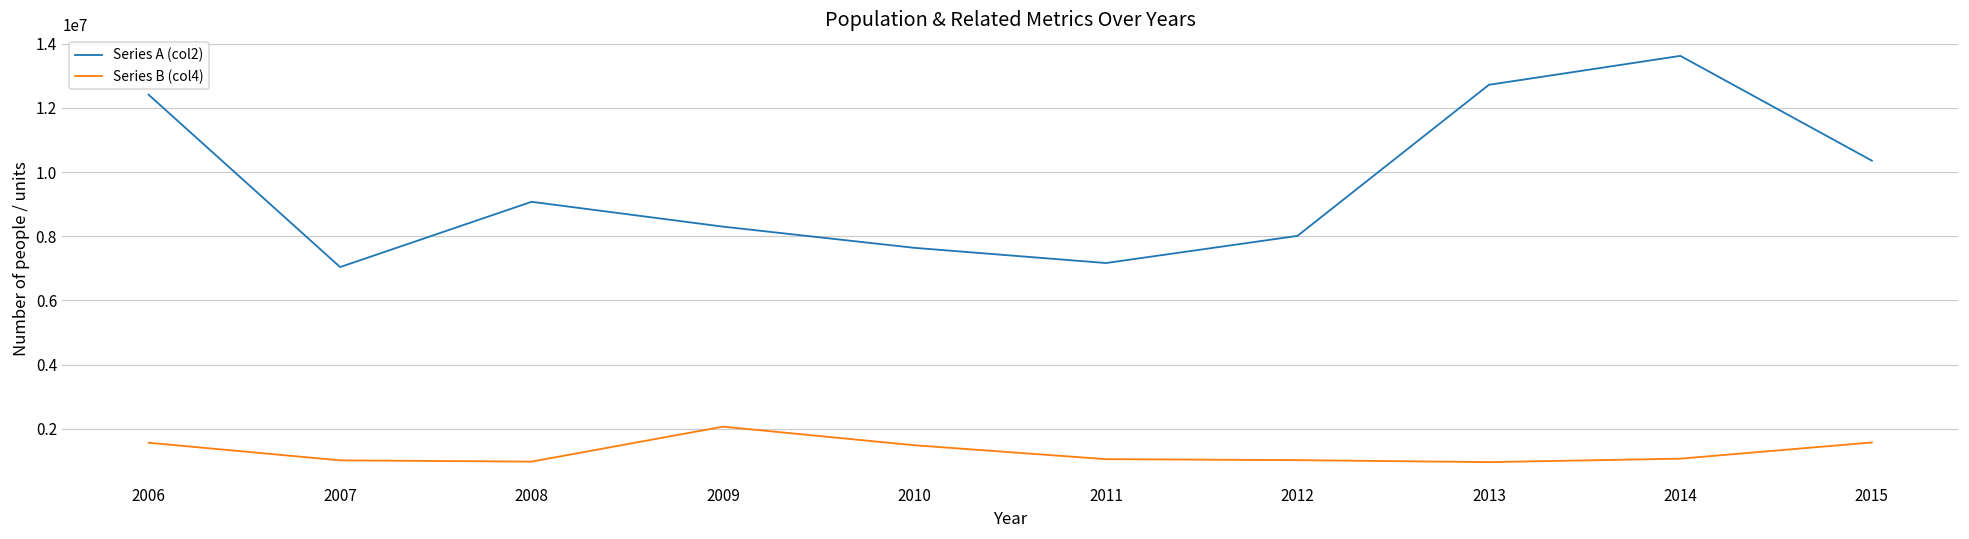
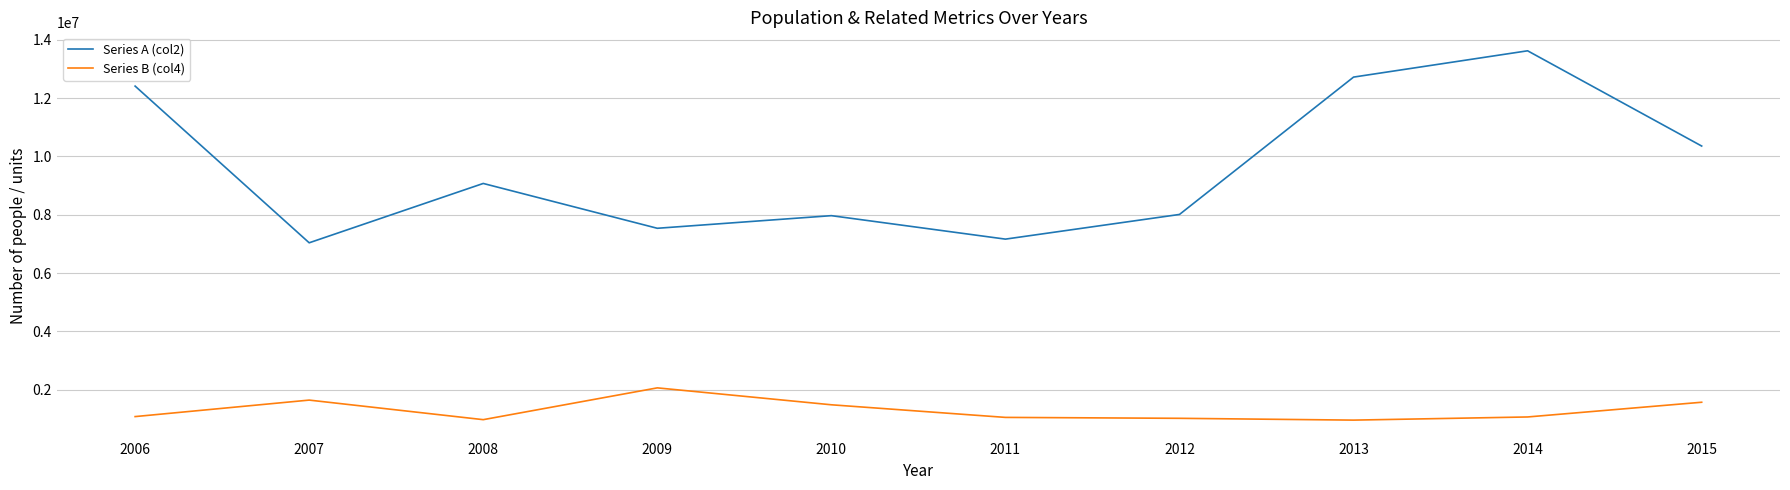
  {
    "Series A (col2)": {
      "2006": 12400000,
      "2007": 7000000,
      "2008": 9100000,
-     "2009": 8300000,
-     "2010": 7600000,
+     "2009": 7500000,
+     "2010": 8000000,
      "2011": 7200000,
      "2012": 8000000,
      "2013": 12700000,
      "2014": 13600000,
      "2015": 10400000
    },
    "Series B (col4)": {
-     "2006": 1600000,
-     "2007": 1000000,
+     "2006": 1100000,
+     "2007": 1600000,
      "2008": 1000000,
      "2009": 2100000,
      "2010": 1500000,
      "2011": 1100000,
      "2012": 1000000,
      "2013": 1000000,
      "2014": 1100000,
      "2015": 1600000
    }
  }
